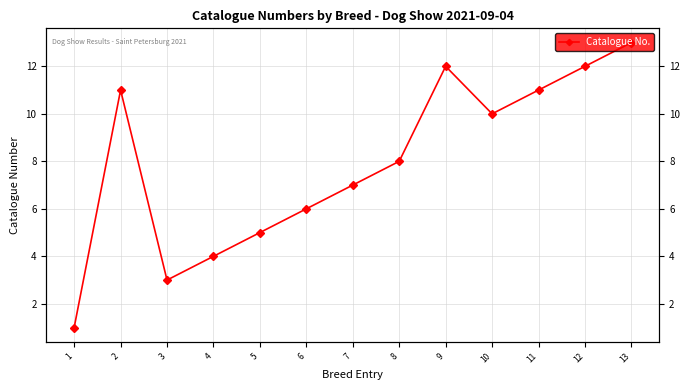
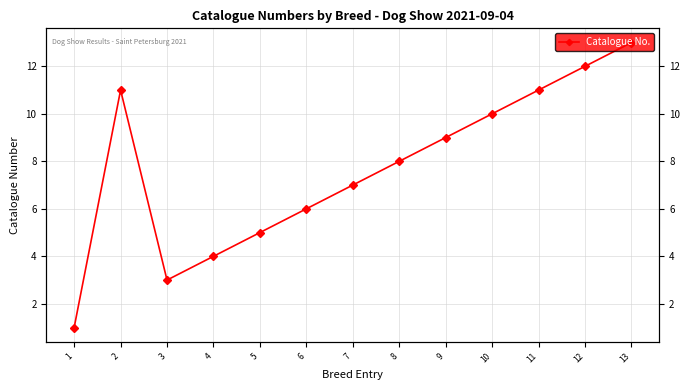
  {
    "1": 1,
    "2": 11,
    "3": 3,
    "4": 4,
    "5": 5,
    "6": 6,
    "7": 7,
    "8": 8,
-   "9": 12,
+   "9": 9,
    "10": 10,
    "11": 11,
    "12": 12
  }
